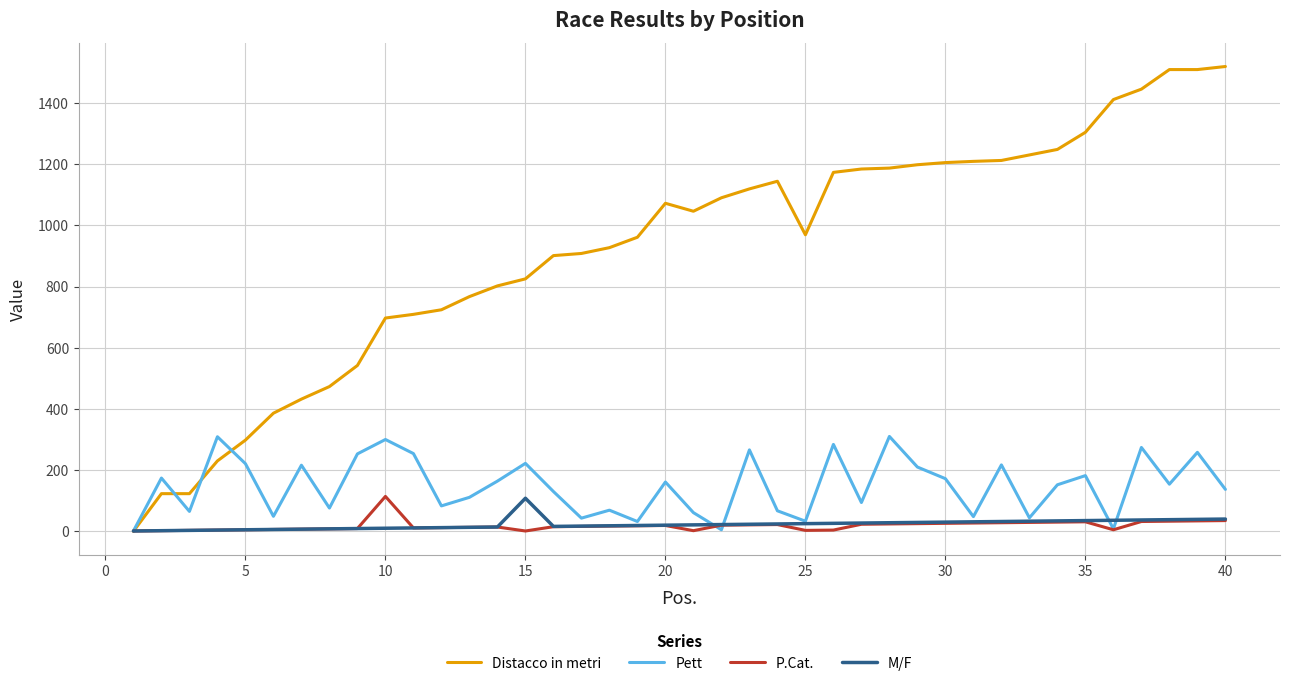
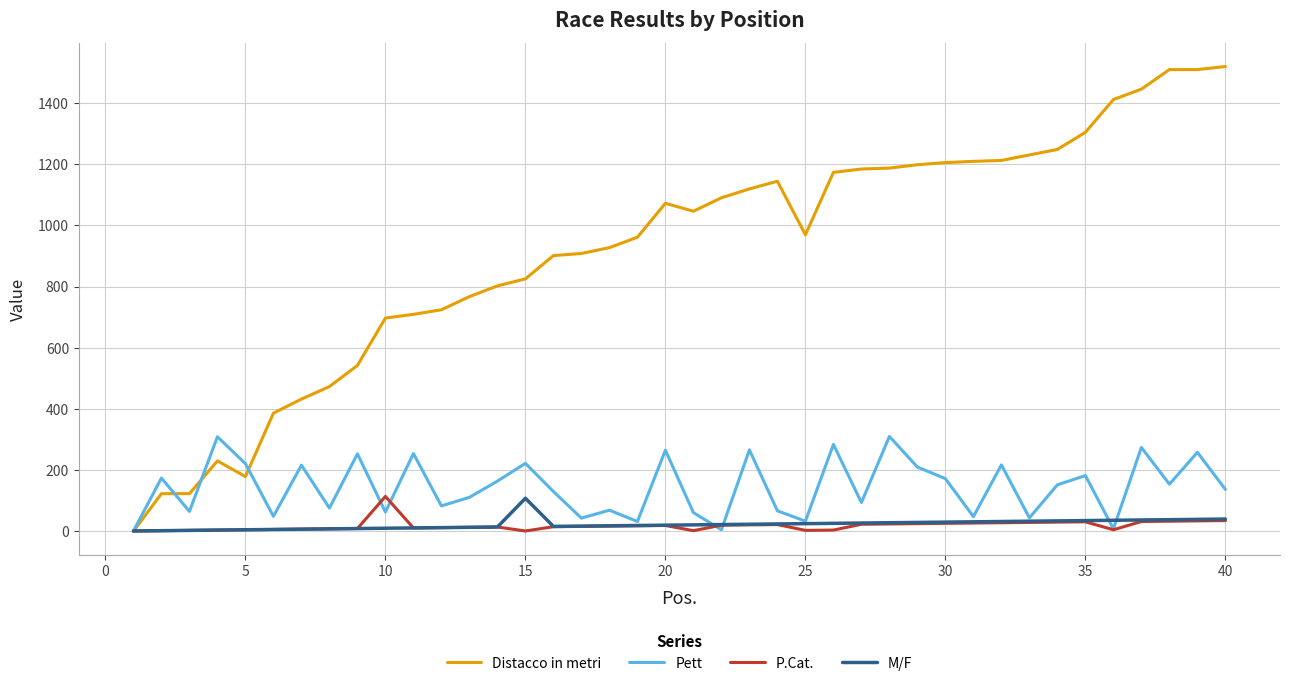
  {
    "Distacco in metri": {
-     "5": 300,
+     "5": 180,
      "10": 700,
      "15": 830,
      "20": 1070,
      "25": 970,
      "30": 1210,
      "35": 1300,
      "40": 1520
    },
    "Pett": {
      "5": 220,
-     "10": 300,
+     "10": 60,
      "15": 220,
-     "20": 160,
+     "20": 270,
      "30": 170,
      "35": 180,
      "40": 140
    },
    "P.Cat.": {
      "10": 110,
      "15": 0,
      "25": 0
    },
    "M/F": {
      "10": 10,
      "15": 110
    }
  }
